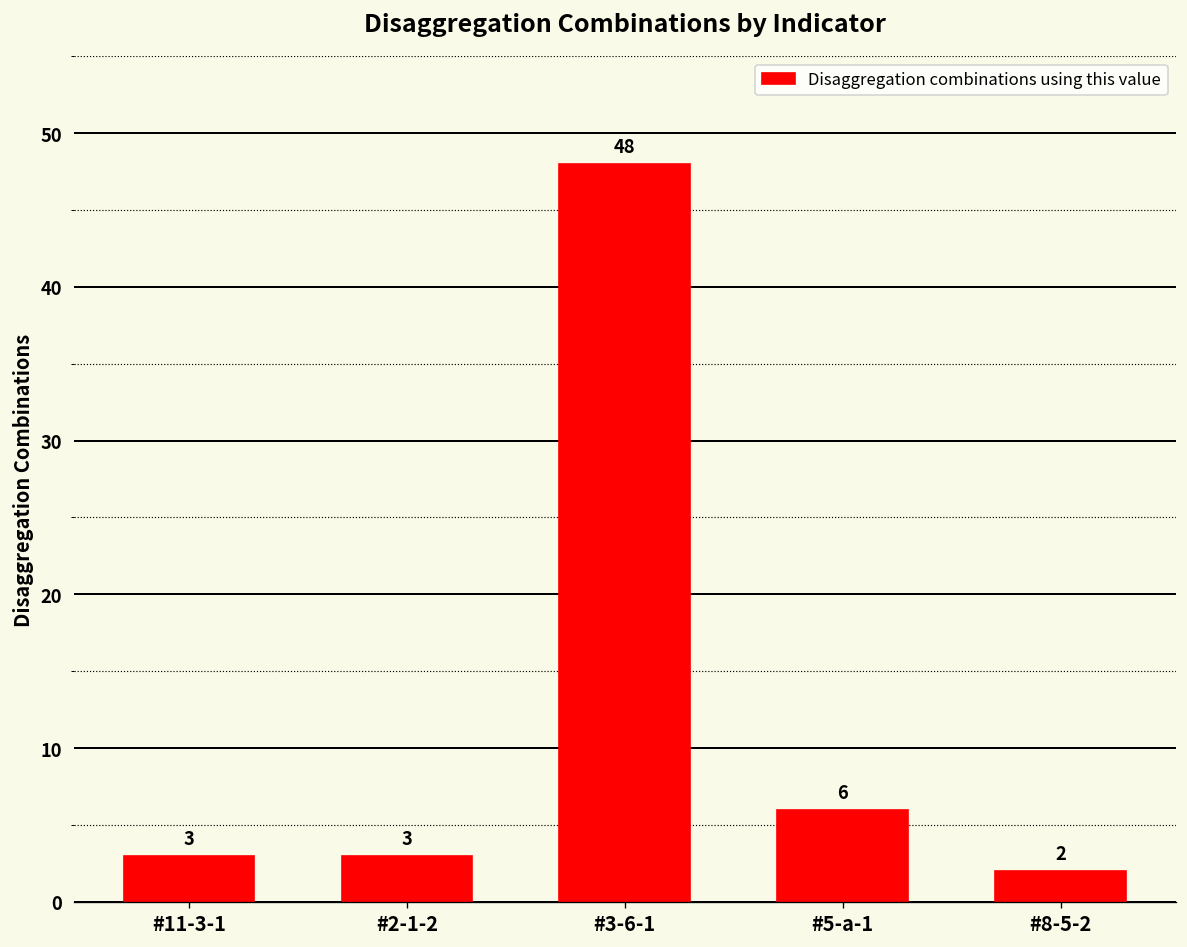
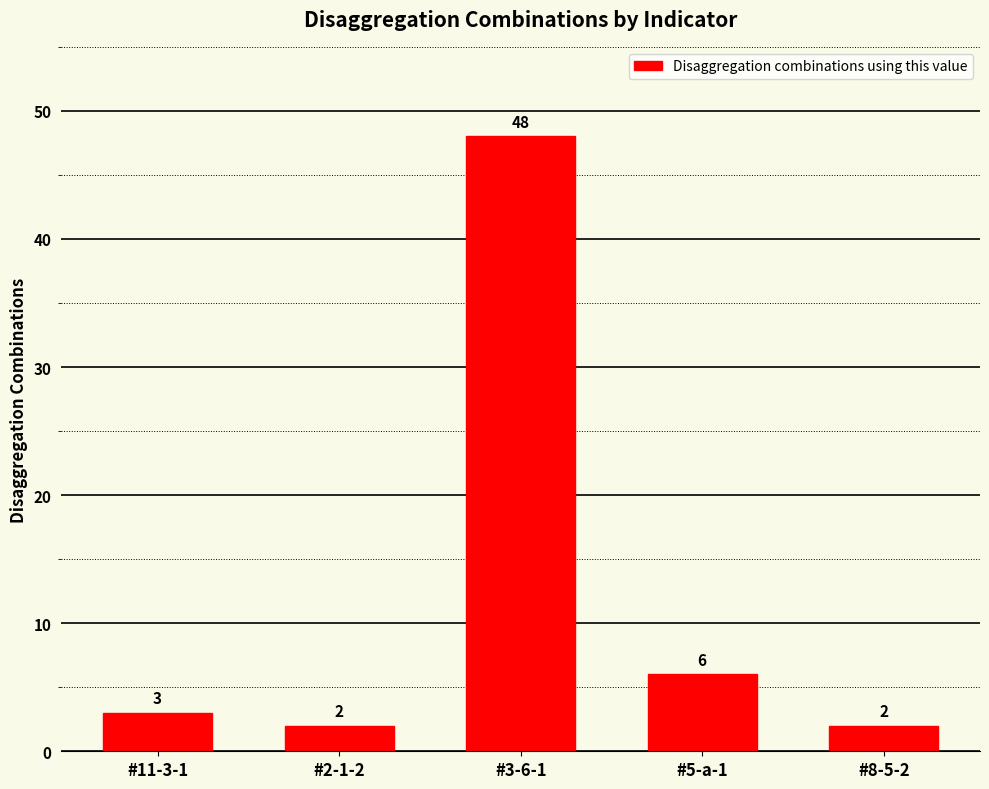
  {
    "#11-3-1": 3,
-   "#2-1-2": 3,
+   "#2-1-2": 2,
    "#3-6-1": 48,
    "#5-a-1": 6,
    "#8-5-2": 2
  }
